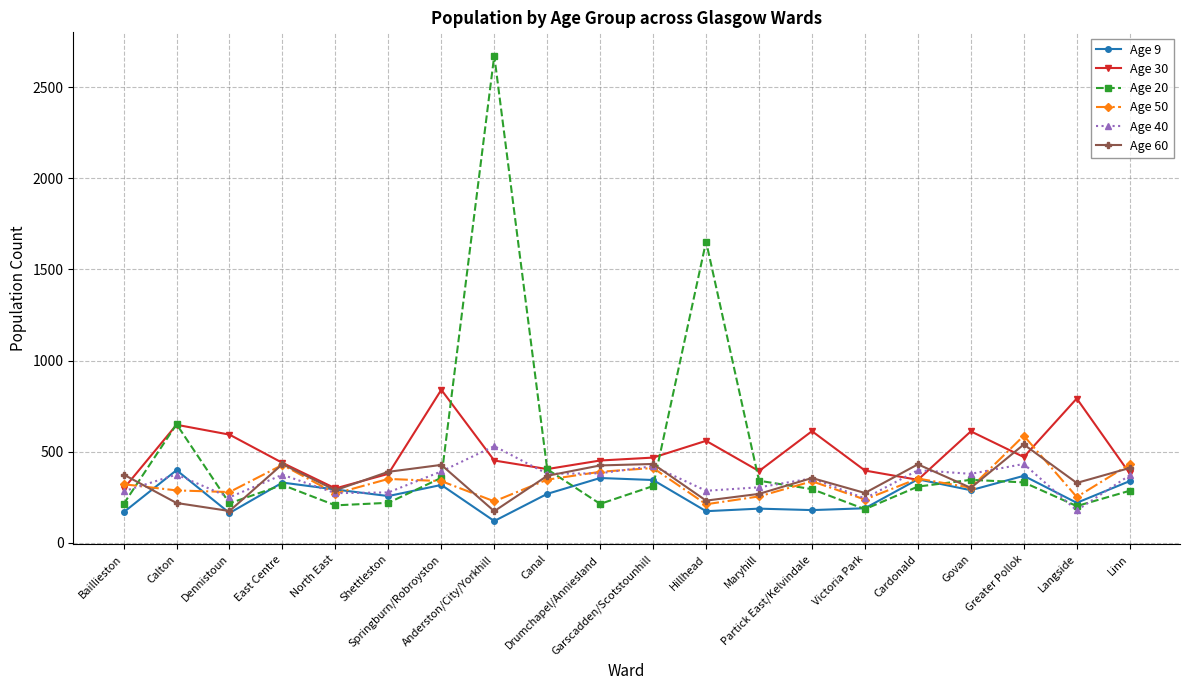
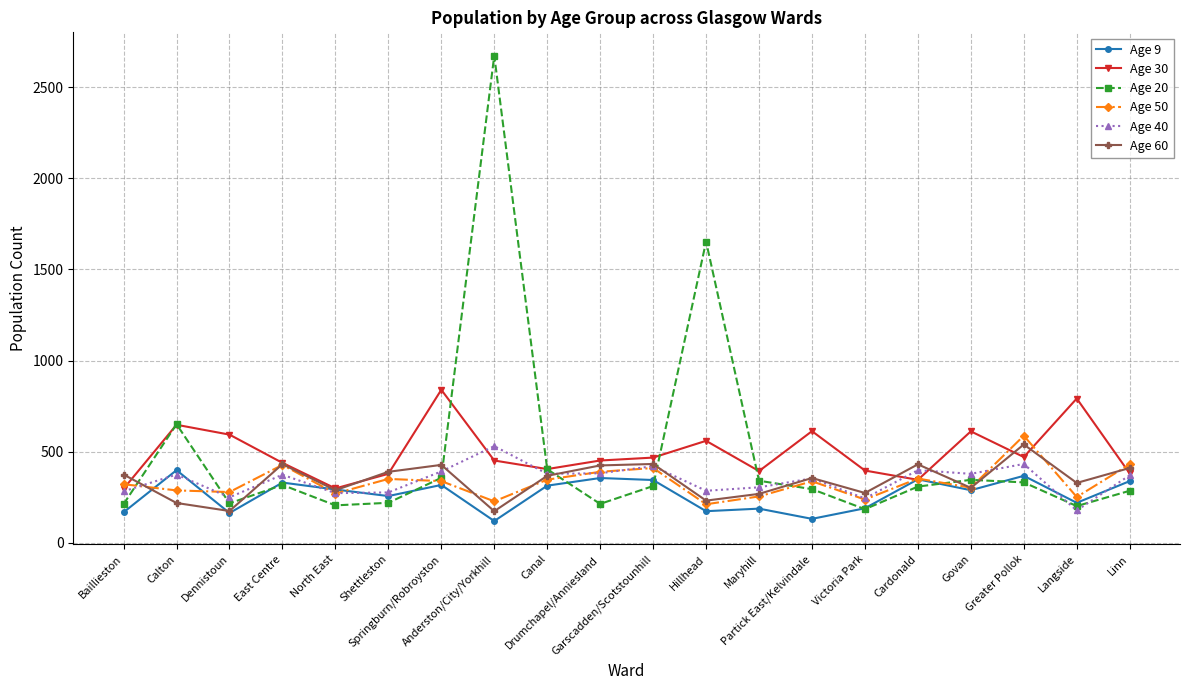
  {
    "Age 9": {
      "Baillieston": 170,
      "Calton": 400,
      "Shettleston": 260,
      "Springburn/Robroyston": 320,
      "Anderston/City/Yorkhill": 120,
-     "Canal": 270,
+     "Canal": 310,
      "Drumchapel/Anniesland": 360,
      "Garscadden/Scotstounhill": 350,
      "Hillhead": 170,
      "Maryhill": 190,
-     "Partick East/Kelvindale": 180,
+     "Partick East/Kelvindale": 130,
      "Greater Pollok": 370,
      "Langside": 220,
      "Linn": 340
    },
    "Age 30": {
      "Dennistoun": 590,
      "Springburn/Robroyston": 840,
      "Anderston/City/Yorkhill": 450,
      "Drumchapel/Anniesland": 450,
      "Garscadden/Scotstounhill": 470,
      "Hillhead": 560,
      "Maryhill": 390,
      "Partick East/Kelvindale": 610,
      "Victoria Park": 400,
      "Govan": 610,
      "Greater Pollok": 470,
      "Langside": 790
    },
    "Age 20": {
      "Baillieston": 210,
      "Dennistoun": 220,
      "North East": 210,
      "Shettleston": 220,
      "Springburn/Robroyston": 360,
      "Anderston/City/Yorkhill": 2670,
      "Drumchapel/Anniesland": 210,
      "Garscadden/Scotstounhill": 310,
      "Hillhead": 1650,
      "Maryhill": 340,
      "Partick East/Kelvindale": 300,
      "Cardonald": 310,
      "Govan": 350,
      "Greater Pollok": 330,
      "Langside": 200,
      "Linn": 290
    },
    "Age 50": {
      "Baillieston": 320,
      "Calton": 290,
      "Dennistoun": 280,
      "Shettleston": 350,
      "Springburn/Robroyston": 340,
      "Anderston/City/Yorkhill": 230,
      "Canal": 350,
      "Hillhead": 210,
      "Partick East/Kelvindale": 340,
      "Greater Pollok": 590,
      "Langside": 250,
      "Linn": 430
    },
    "Age 40": {
      "Calton": 380,
      "Dennistoun": 250,
      "East Centre": 370,
      "Shettleston": 280,
      "Springburn/Robroyston": 390,
      "Anderston/City/Yorkhill": 530,
      "Hillhead": 290,
      "Maryhill": 310,
      "Cardonald": 400,
      "Govan": 380,
      "Greater Pollok": 430,
      "Langside": 180
    },
    "Age 60": {
      "Baillieston": 380,
      "Calton": 220,
      "Springburn/Robroyston": 430,
      "Anderston/City/Yorkhill": 170,
      "Drumchapel/Anniesland": 430,
      "Hillhead": 230,
      "Victoria Park": 270,
      "Cardonald": 430,
      "Greater Pollok": 540,
      "Langside": 330,
      "Linn": 410
    }
  }
